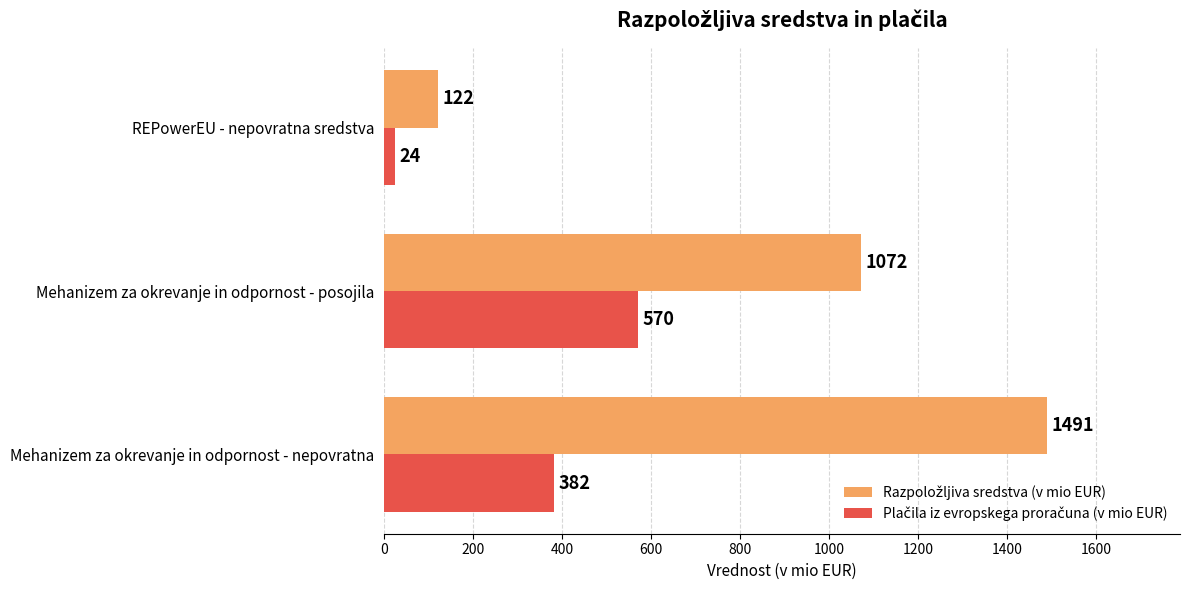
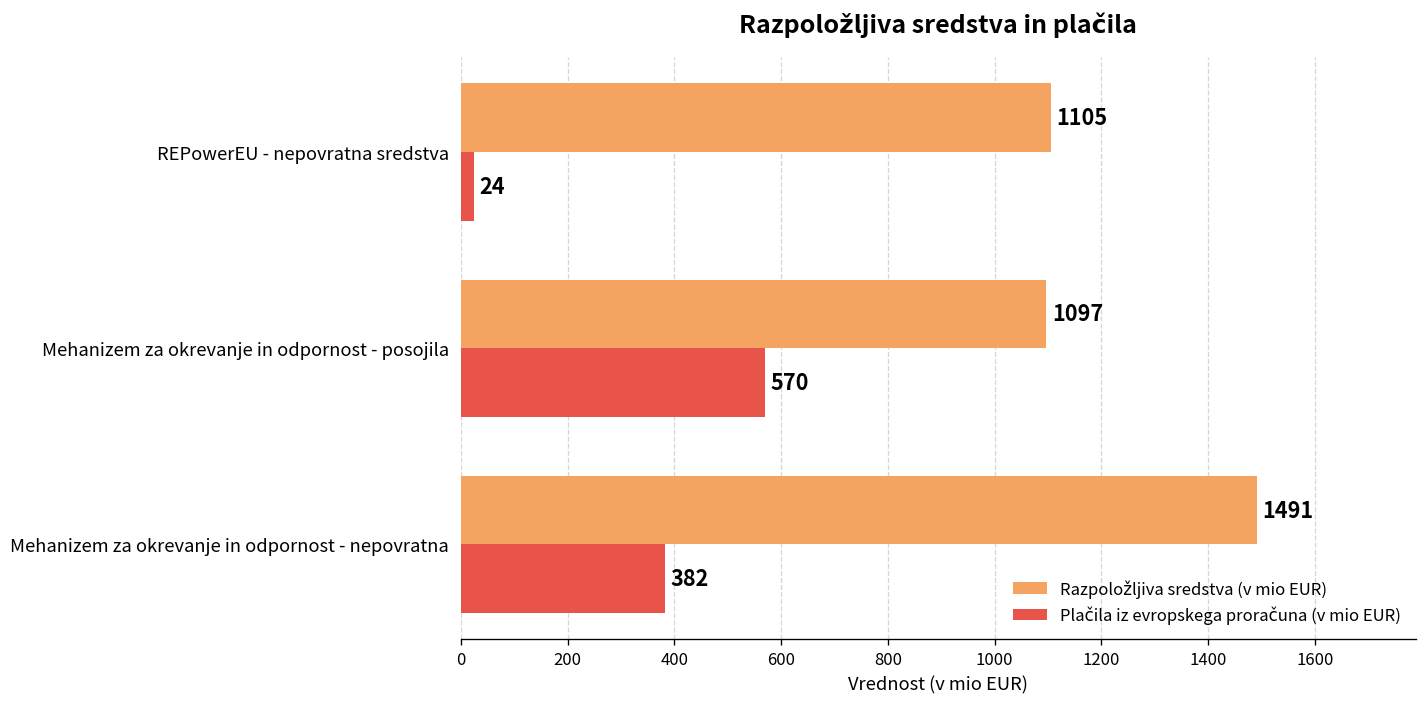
  {
    "Razpoložljiva sredstva (v mio EUR)": {
-     "REPowerEU - nepovratna sredstva": 122,
-     "Mehanizem za okrevanje in odpornost - posojila": 1072,
+     "REPowerEU - nepovratna sredstva": 1105,
+     "Mehanizem za okrevanje in odpornost - posojila": 1097,
      "Mehanizem za okrevanje in odpornost - nepovratna": 1491
    },
    "Plačila iz evropskega proračuna (v mio EUR)": {
      "REPowerEU - nepovratna sredstva": 24,
      "Mehanizem za okrevanje in odpornost - posojila": 570,
      "Mehanizem za okrevanje in odpornost - nepovratna": 382
    }
  }
